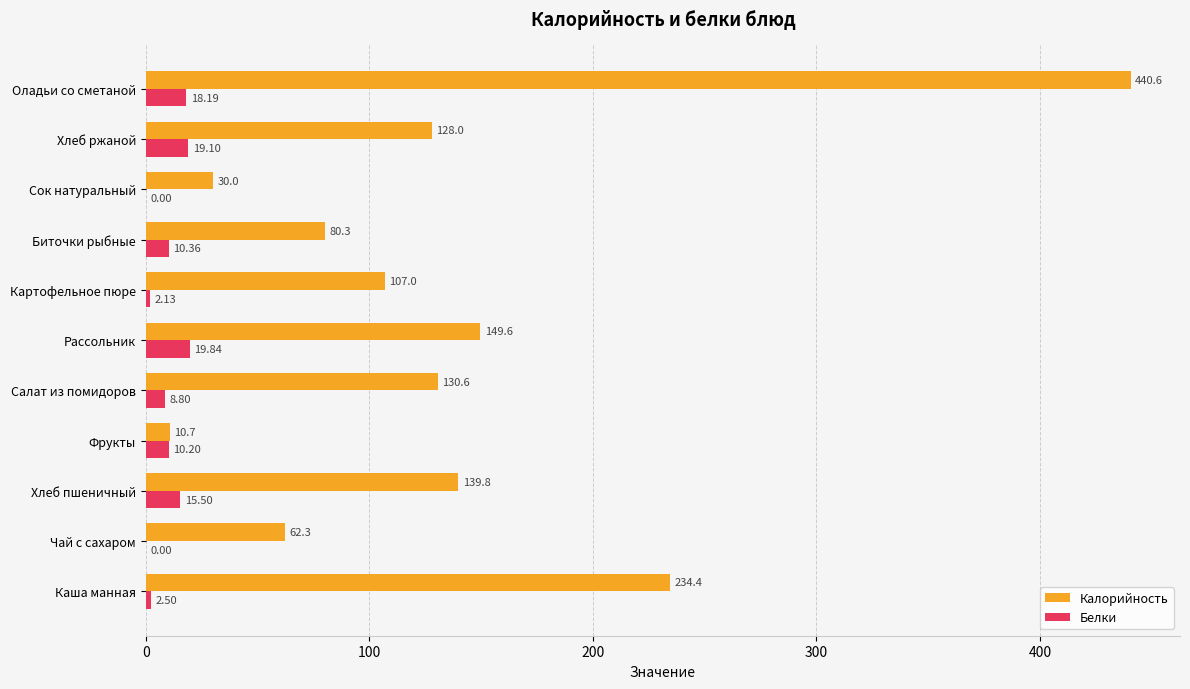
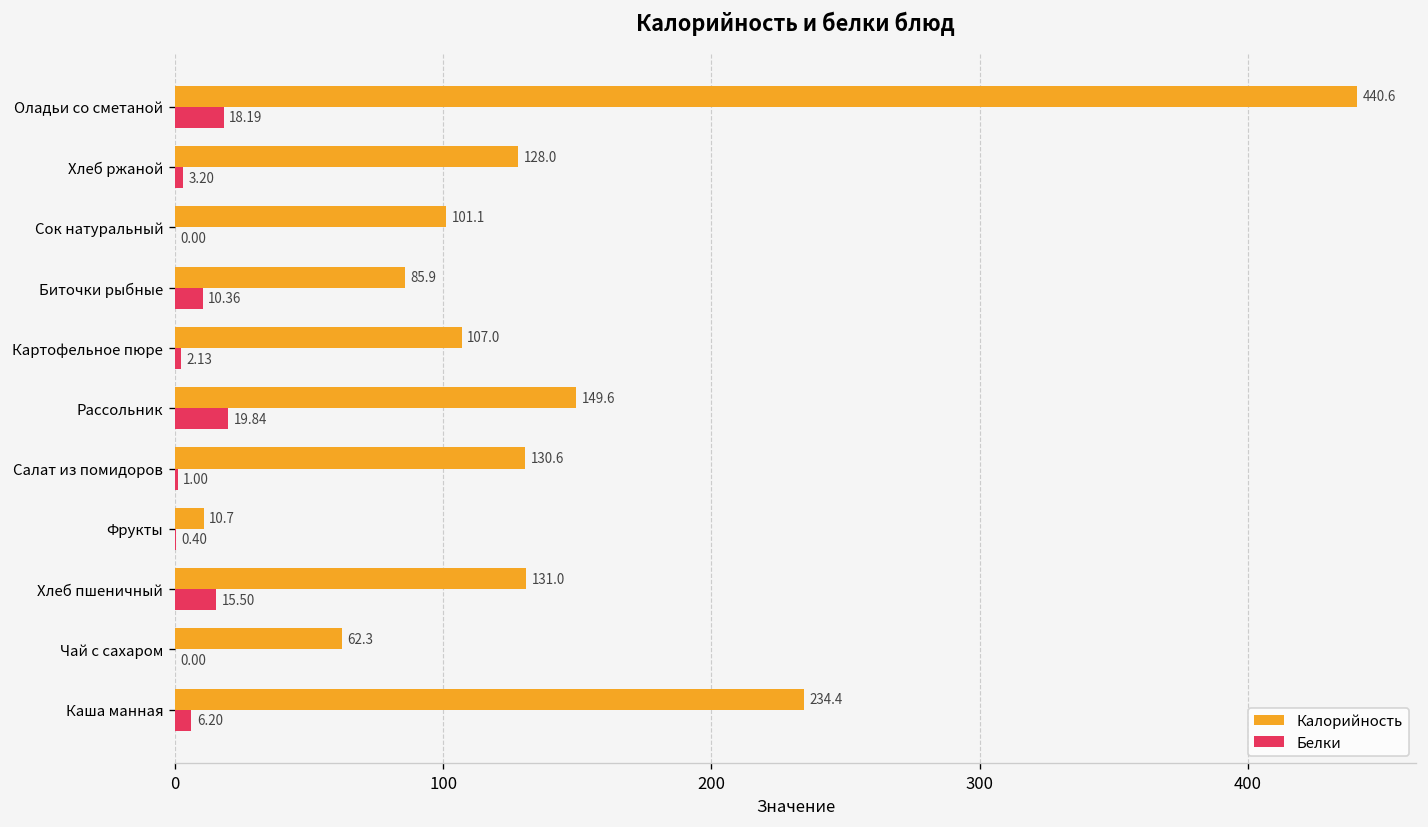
  {
    "Калорийность": {
      "Оладьи со сметаной": 440.6,
      "Хлеб ржаной": 128.0,
-     "Сок натуральный": 30.0,
-     "Биточки рыбные": 80.3,
+     "Сок натуральный": 101.1,
+     "Биточки рыбные": 85.9,
      "Картофельное пюре": 107.0,
      "Рассольник": 149.6,
      "Салат из помидоров": 130.6,
      "Фрукты": 10.7,
-     "Хлеб пшеничный": 139.8,
+     "Хлеб пшеничный": 131.0,
      "Чай с сахаром": 62.3,
      "Каша манная": 234.4
    },
    "Белки": {
      "Оладьи со сметаной": 18.19,
-     "Хлеб ржаной": 19.10,
+     "Хлеб ржаной": 3.20,
      "Сок натуральный": 0.00,
      "Биточки рыбные": 10.36,
      "Картофельное пюре": 2.13,
      "Рассольник": 19.84,
-     "Салат из помидоров": 8.80,
-     "Фрукты": 10.20,
+     "Салат из помидоров": 1.00,
+     "Фрукты": 0.40,
      "Хлеб пшеничный": 15.50,
      "Чай с сахаром": 0.00,
-     "Каша манная": 2.50
+     "Каша манная": 6.20
    }
  }
